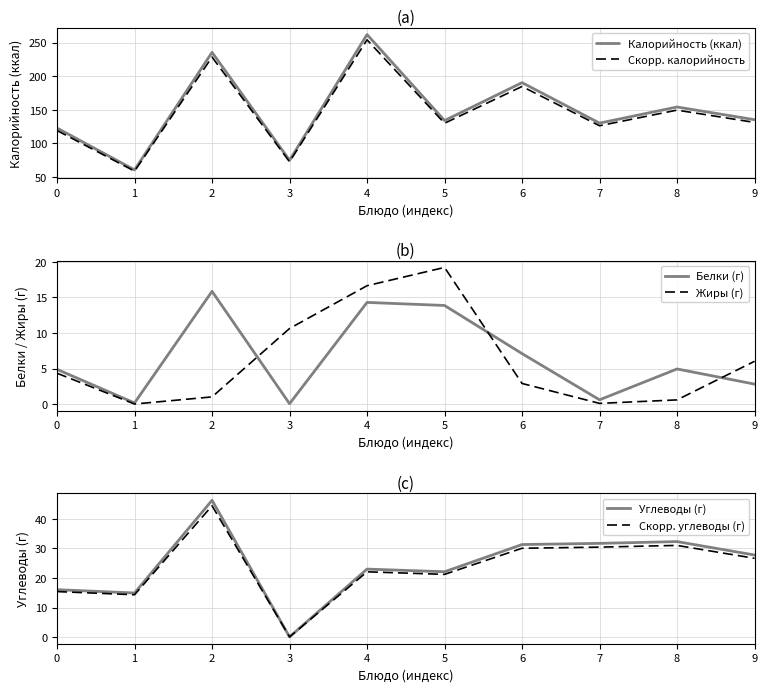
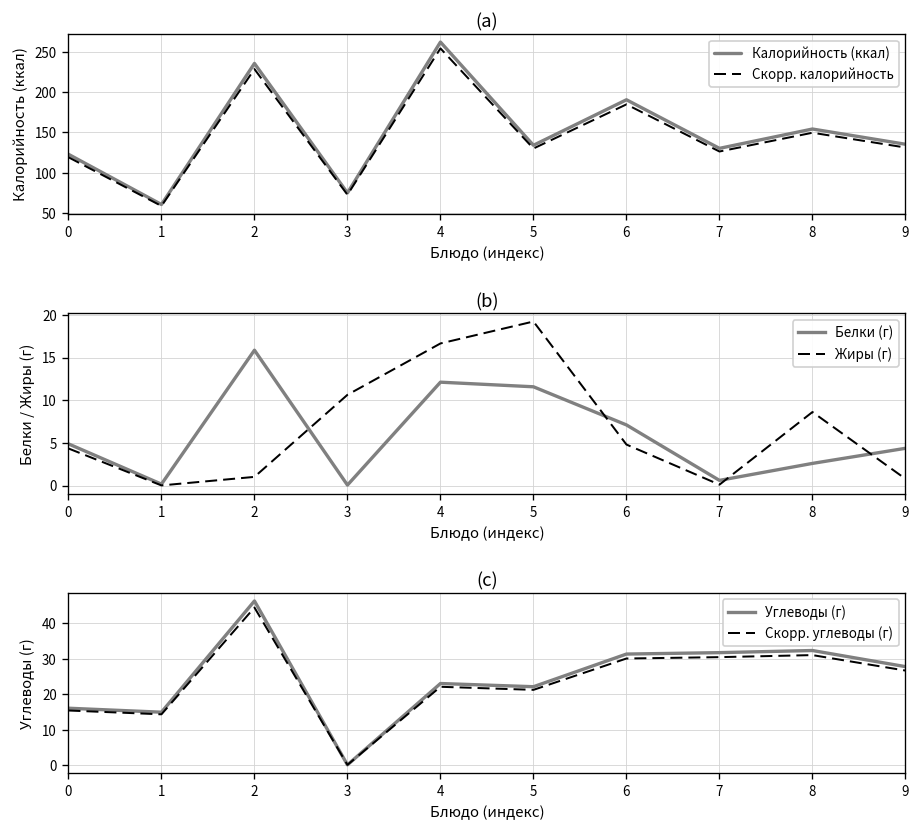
  {
    "(a)": {
      "Калорийность (ккал)": {
        "2": 240,
        "4": 260,
        "5": 130,
        "6": 190,
        "7": 130,
        "8": 150,
        "9": 140
      },
      "Скорр. калорийность": {
        "2": 230,
        "4": 250,
        "5": 130,
        "6": 180,
        "7": 130,
        "8": 150,
        "9": 130
      }
    },
    "(b)": {
      "Белки (г)": {
        "0": 5,
        "2": 16,
        "3": 0,
-       "4": 14,
-       "5": 14,
+       "4": 12,
+       "5": 12,
        "6": 7,
        "7": 1,
-       "8": 5,
-       "9": 3
+       "8": 3,
+       "9": 4
      },
      "Жиры (г)": {
        "0": 4,
        "2": 1,
        "3": 11,
        "4": 17,
        "5": 19,
-       "6": 3,
+       "6": 5,
        "7": 0,
-       "8": 1,
-       "9": 6
+       "8": 9,
+       "9": 1
      }
    },
    "(c)": {
      "Углеводы (г)": {
        "2": 46,
        "4": 23,
        "5": 22,
        "6": 31,
        "7": 32,
        "8": 32,
        "9": 28
      },
      "Скорр. углеводы (г)": {
        "2": 44,
        "4": 22,
        "5": 21,
        "6": 30,
        "7": 30,
        "8": 31,
        "9": 27
      }
    }
  }
